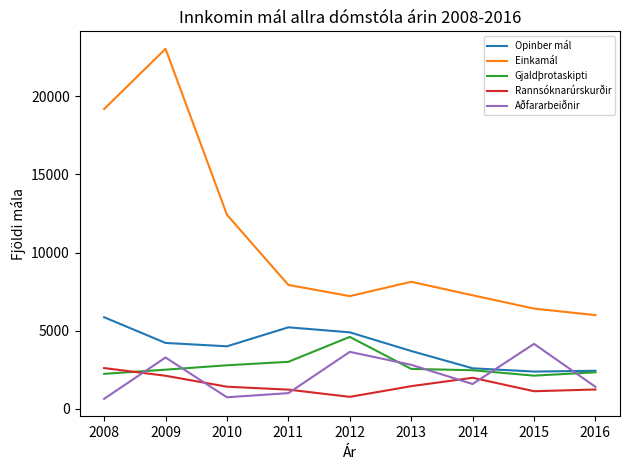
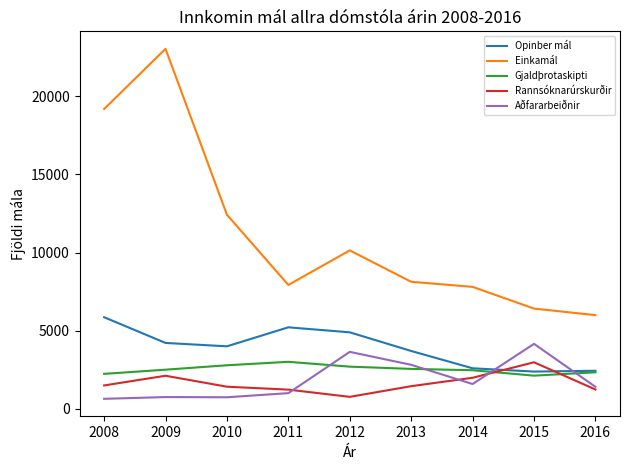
  {
    "Opinber mál": {
      "2008": 5900,
      "2009": 4200,
      "2010": 4000,
      "2011": 5200,
      "2012": 4900,
      "2013": 3700,
      "2015": 2400
    },
    "Einkamál": {
      "2008": 19200,
      "2009": 23000,
      "2010": 12400,
      "2011": 7900,
-     "2012": 7200,
+     "2012": 10100,
      "2013": 8100,
-     "2014": 7300,
+     "2014": 7800,
      "2015": 6400,
      "2016": 6000
    },
    "Gjaldþrotaskipti": {
      "2008": 2200,
      "2009": 2500,
      "2010": 2800,
      "2011": 3000,
-     "2012": 4600,
+     "2012": 2700,
      "2013": 2600,
      "2015": 2100
    },
    "Rannsóknarúrskurðir": {
-     "2008": 2600,
+     "2008": 1500,
      "2009": 2100,
      "2010": 1400,
      "2011": 1200,
      "2012": 800,
      "2013": 1500,
      "2014": 2000,
-     "2015": 1100,
+     "2015": 3000,
      "2016": 1200
    },
    "Aðfararbeiðnir": {
      "2008": 600,
-     "2009": 3300,
+     "2009": 800,
      "2010": 700,
      "2011": 1000,
      "2012": 3600,
      "2013": 2800,
      "2014": 1600,
      "2015": 4200,
      "2016": 1400
    }
  }
